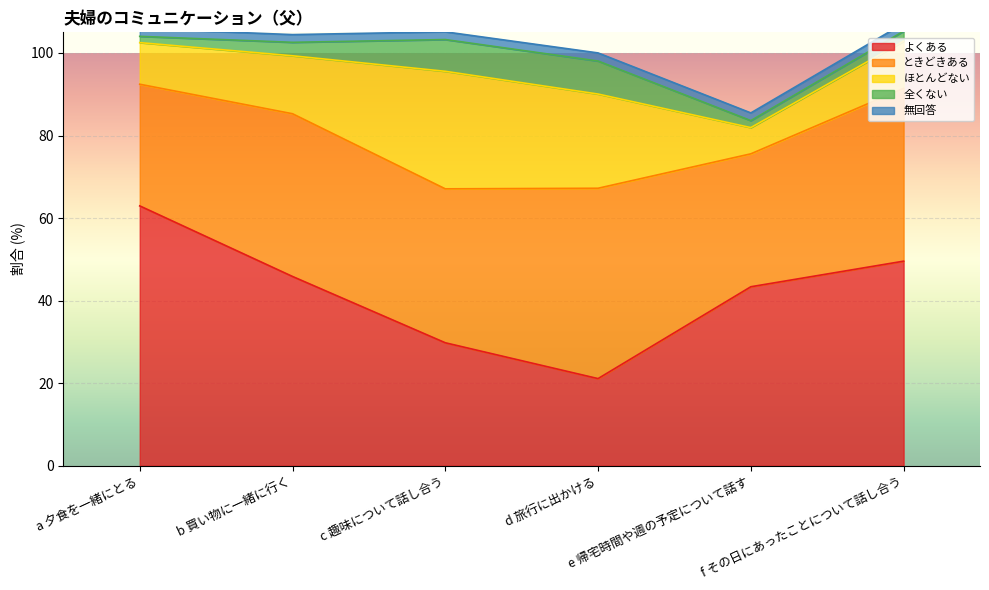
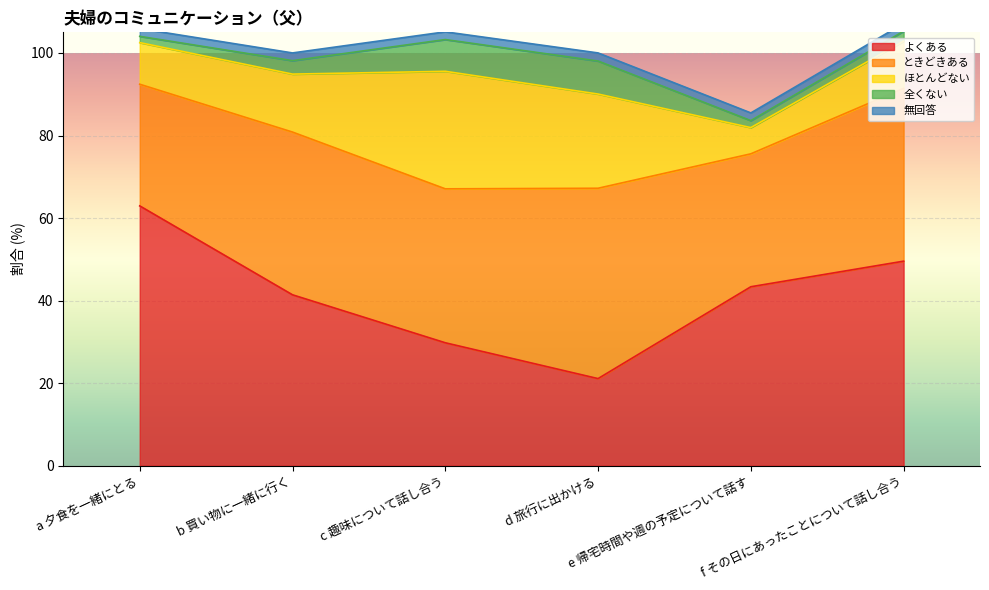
  {
    "よくある": {
      "a 夕食を一緒にとる": 63,
-     "b 買い物に一緒に行く": 46,
+     "b 買い物に一緒に行く": 41,
      "c 趣味について話し合う": 30,
      "d 旅行に出かける": 21,
      "e 帰宅時間や週の予定について話す": 43,
      "f その日にあったことについて話し合う": 50
    },
    "ときどきある": {
      "a 夕食を一緒にとる": 29,
      "b 買い物に一緒に行く": 39,
      "c 趣味について話し合う": 37,
      "d 旅行に出かける": 46,
      "e 帰宅時間や週の予定について話す": 32
    },
    "ほとんどない": {
      "a 夕食を一緒にとる": 10,
      "b 買い物に一緒に行く": 14,
      "c 趣味について話し合う": 28,
      "d 旅行に出かける": 23,
      "e 帰宅時間や週の予定について話す": 6
    },
    "全くない": {
      "a 夕食を一緒にとる": 2,
      "b 買い物に一緒に行く": 3,
      "c 趣味について話し合う": 8,
      "d 旅行に出かける": 8,
      "e 帰宅時間や週の予定について話す": 2,
      "f その日にあったことについて話し合う": 2
    },
    "無回答": {
      "b 買い物に一緒に行く": 2,
      "c 趣味について話し合う": 2,
      "d 旅行に出かける": 2,
      "e 帰宅時間や週の予定について話す": 2
    }
  }
